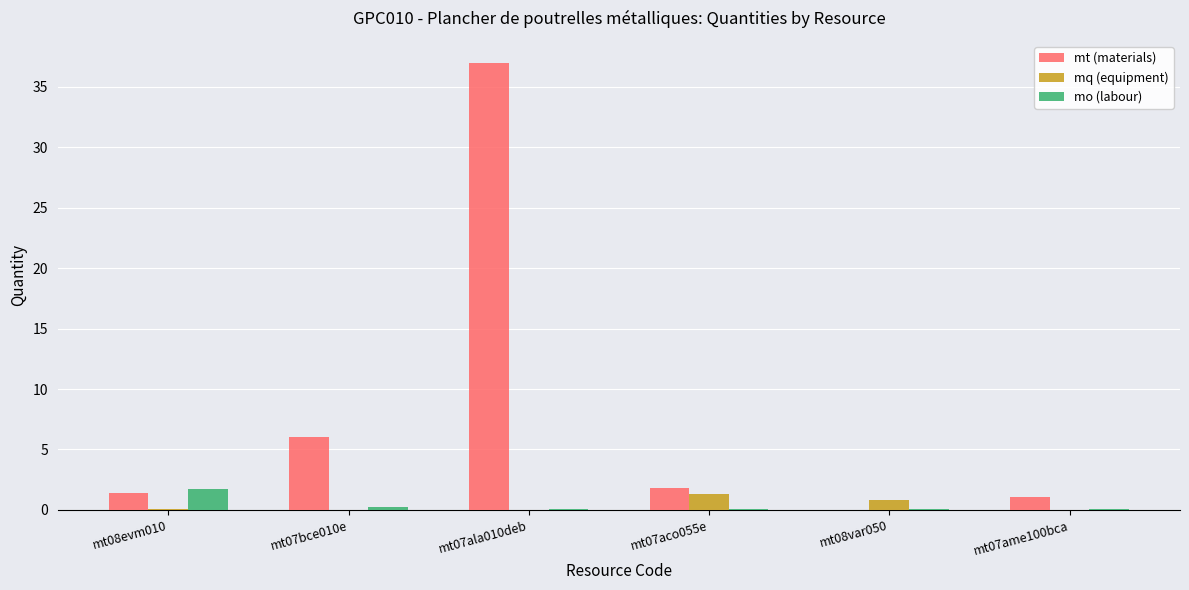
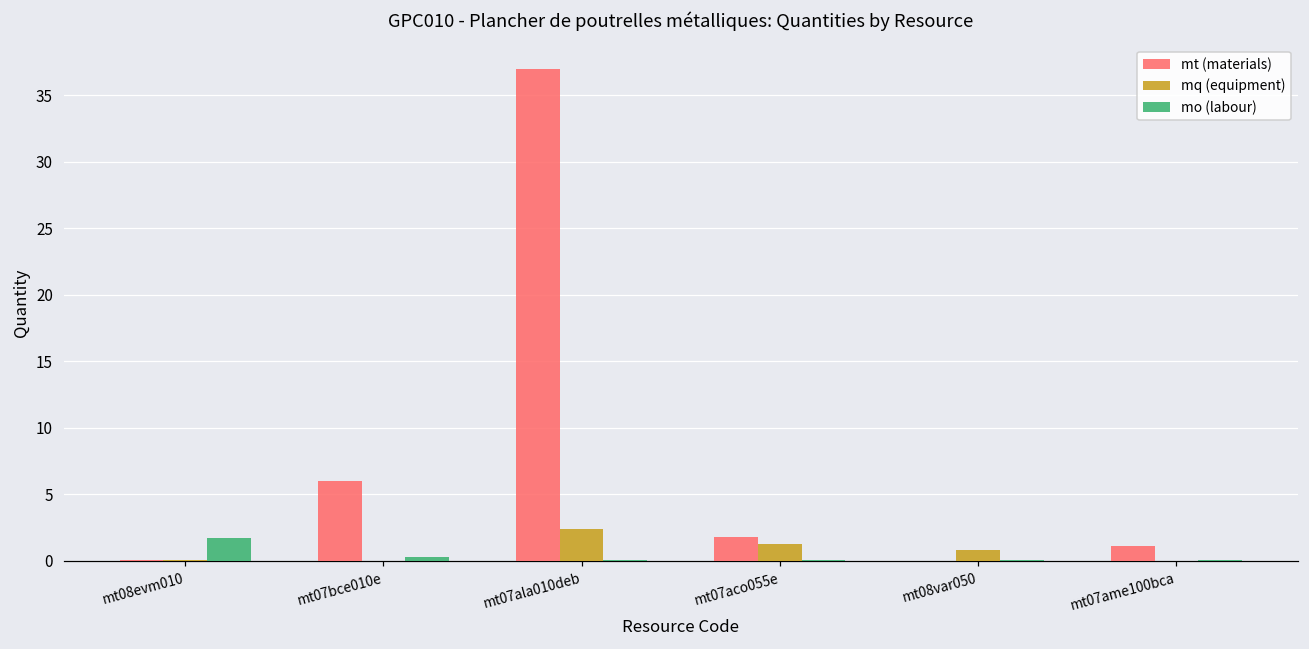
  {
    "mt (materials)": {
-     "mt08evm010": 1.4,
+     "mt08evm010": 0.1,
      "mt07bce010e": 6.0,
      "mt07ala010deb": 37.0,
      "mt07aco055e": 1.8,
      "mt07ame100bca": 1.1
    },
    "mq (equipment)": {
-     "mt07ala010deb": 0.0,
+     "mt07ala010deb": 2.4,
      "mt07aco055e": 1.3,
      "mt08var050": 0.8,
      "mt07ame100bca": 0.0
    },
    "mo (labour)": {
      "mt08evm010": 1.7,
      "mt07bce010e": 0.3
    }
  }
